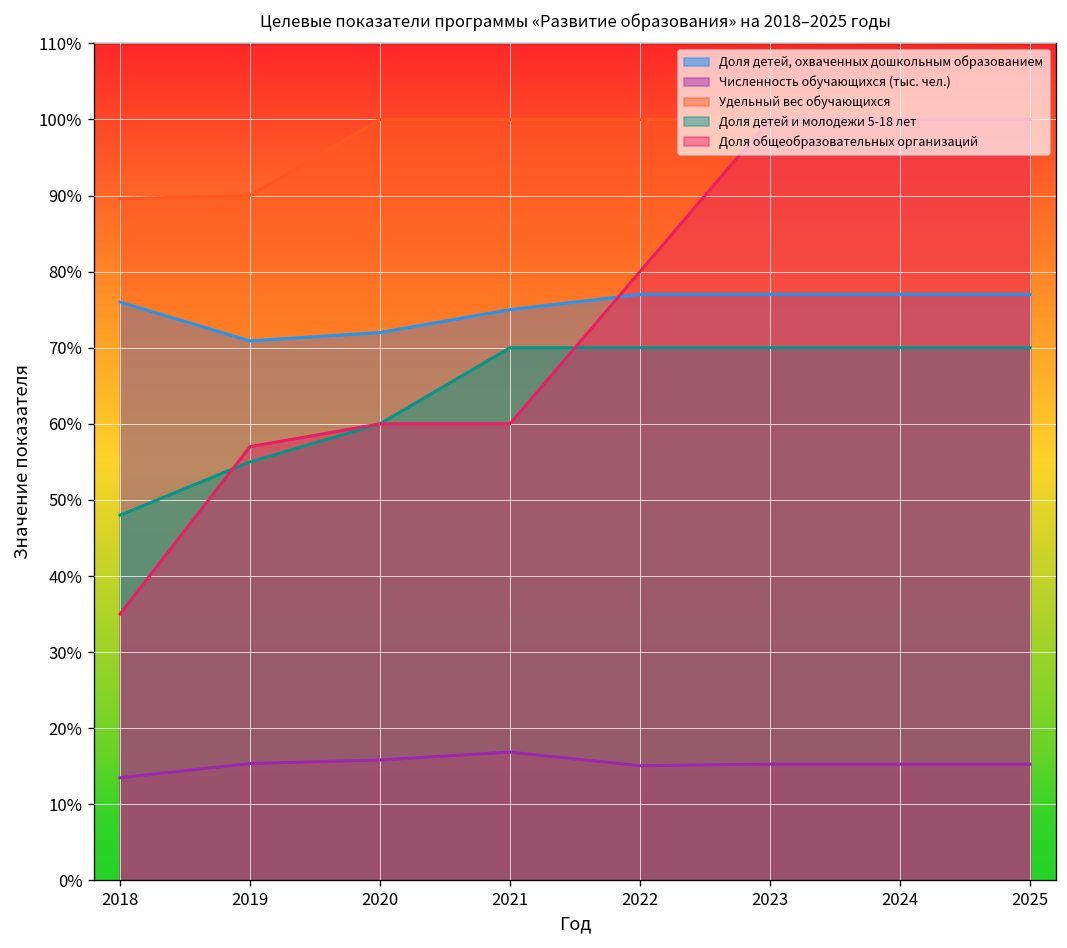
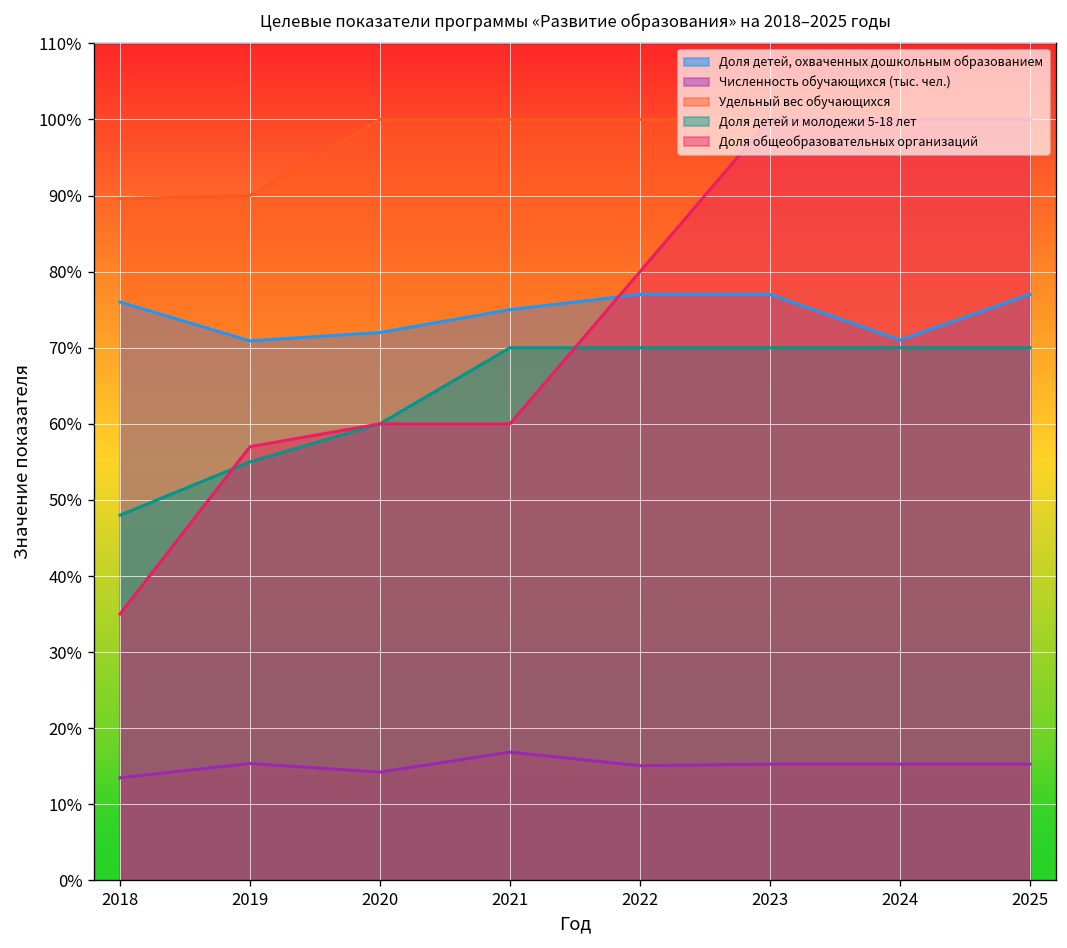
  {
    "Доля детей, охваченных дошкольным образованием": {
      "2018": "76%",
      "2019": "71%",
      "2020": "72%",
      "2021": "75%",
      "2022": "77%",
      "2023": "77%",
-     "2024": "77%",
+     "2024": "71%",
      "2025": "77%"
    },
    "Численность обучающихся (тыс. чел.)": {
      "2018": "13%",
      "2019": "15%",
-     "2020": "16%",
+     "2020": "14%",
      "2021": "17%",
      "2022": "15%",
      "2023": "15%",
      "2024": "15%",
      "2025": "15%"
    },
    "Доля детей и молодежи 5-18 лет": {
      "2018": "48%",
      "2019": "55%",
      "2021": "70%",
      "2022": "70%",
      "2023": "70%",
      "2024": "70%",
      "2025": "70%"
    }
  }
